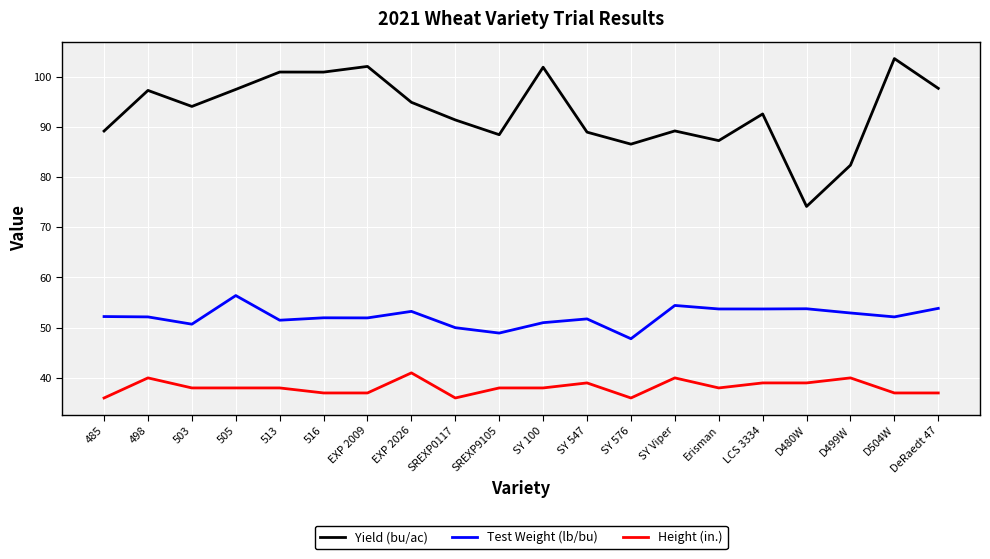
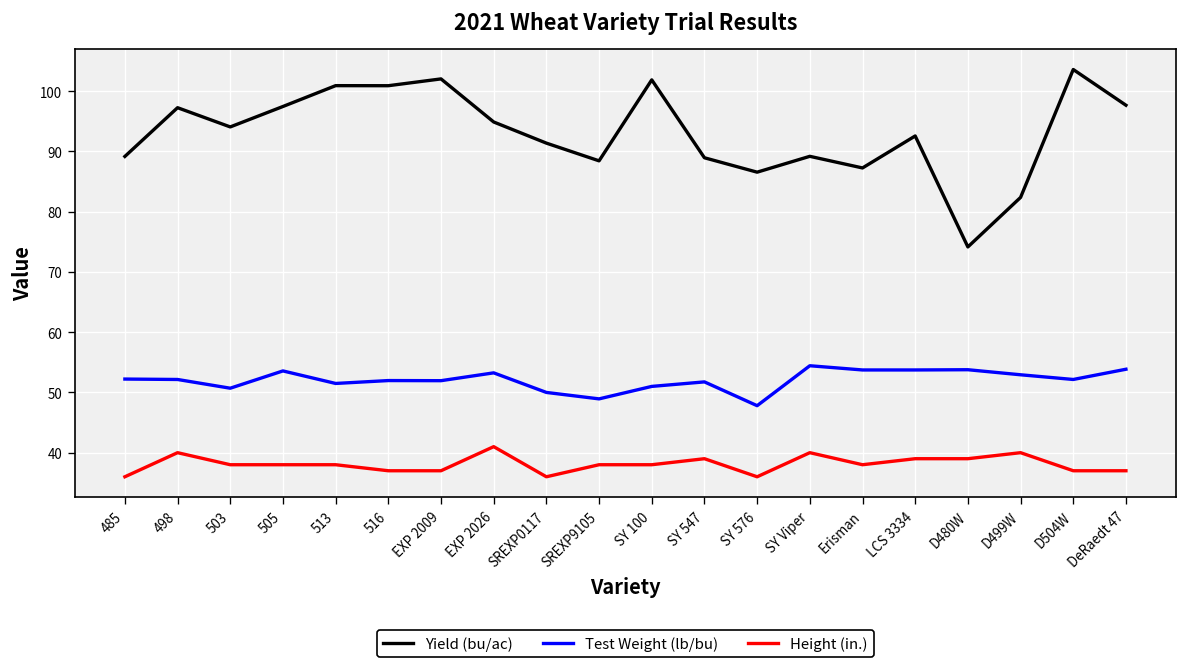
  {
    "Yield (bu/ac)": {
      "485": 89,
      "498": 97,
      "503": 94,
      "505": 97,
      "513": 101,
      "516": 101,
      "EXP 2009": 102,
      "EXP 2026": 95,
      "SREXP0117": 91,
      "SREXP9105": 88,
      "SY 100": 102,
      "SY 547": 89,
      "SY 576": 87,
      "SY Viper": 89,
      "Erisman": 87,
      "LCS 3334": 93,
      "D480W": 74,
      "D499W": 82,
      "D504W": 104,
      "DeRaedt 47": 98
    },
    "Test Weight (lb/bu)": {
      "485": 52,
      "498": 52,
      "503": 51,
-     "505": 56,
+     "505": 54,
      "513": 51,
      "516": 52,
      "EXP 2009": 52,
      "EXP 2026": 53,
      "SREXP0117": 50,
      "SREXP9105": 49,
      "SY 100": 51,
      "SY 547": 52,
      "SY 576": 48,
      "SY Viper": 54,
      "Erisman": 54,
      "LCS 3334": 54,
      "D480W": 54,
      "D499W": 53,
      "D504W": 52,
      "DeRaedt 47": 54
    },
    "Height (in.)": {
      "485": 36,
      "498": 40,
      "503": 38,
      "505": 38,
      "513": 38,
      "516": 37,
      "EXP 2009": 37,
      "EXP 2026": 41,
      "SREXP0117": 36,
      "SREXP9105": 38,
      "SY 100": 38,
      "SY 547": 39,
      "SY 576": 36,
      "SY Viper": 40,
      "Erisman": 38,
      "LCS 3334": 39,
      "D480W": 39,
      "D499W": 40,
      "D504W": 37,
      "DeRaedt 47": 37
    }
  }
